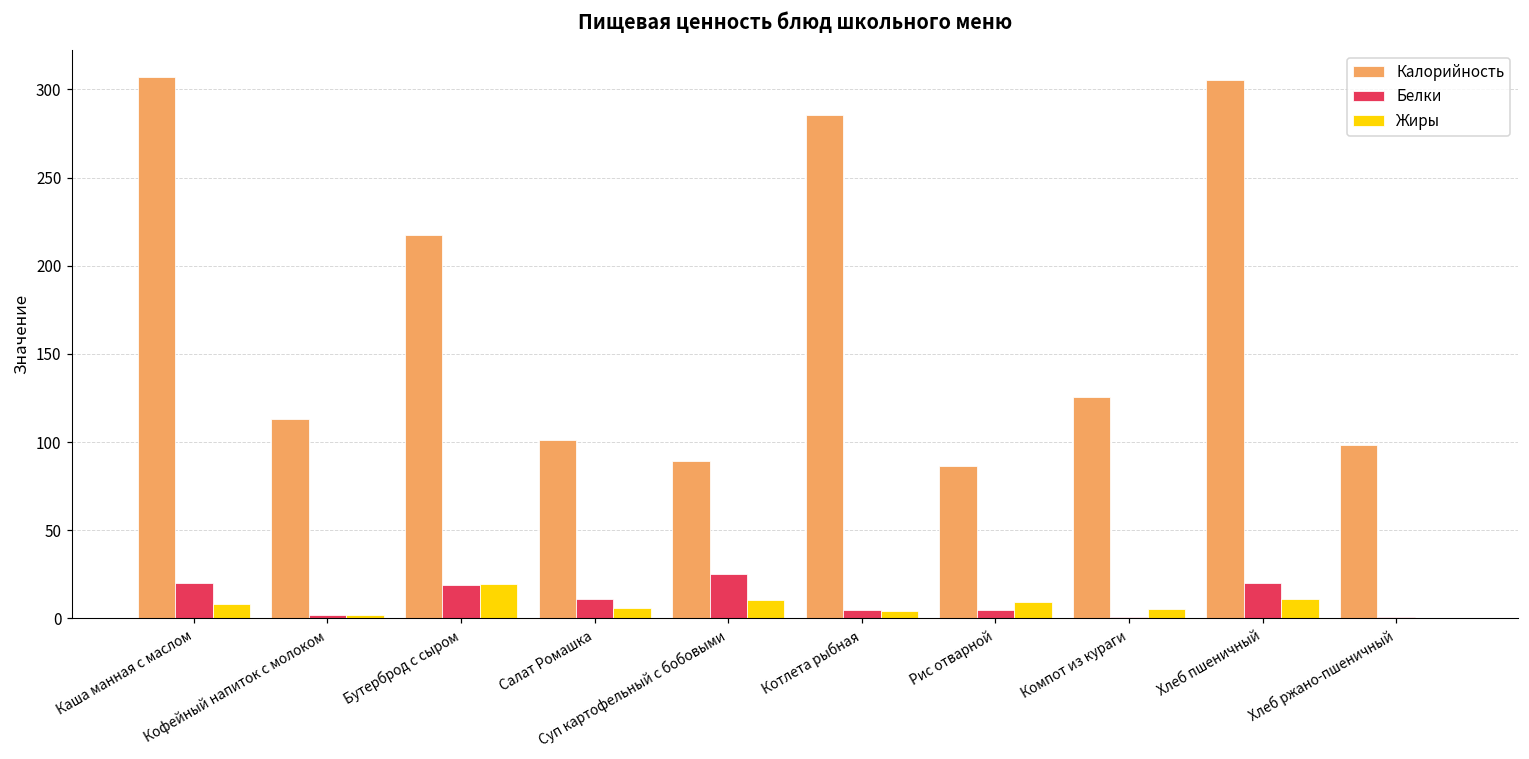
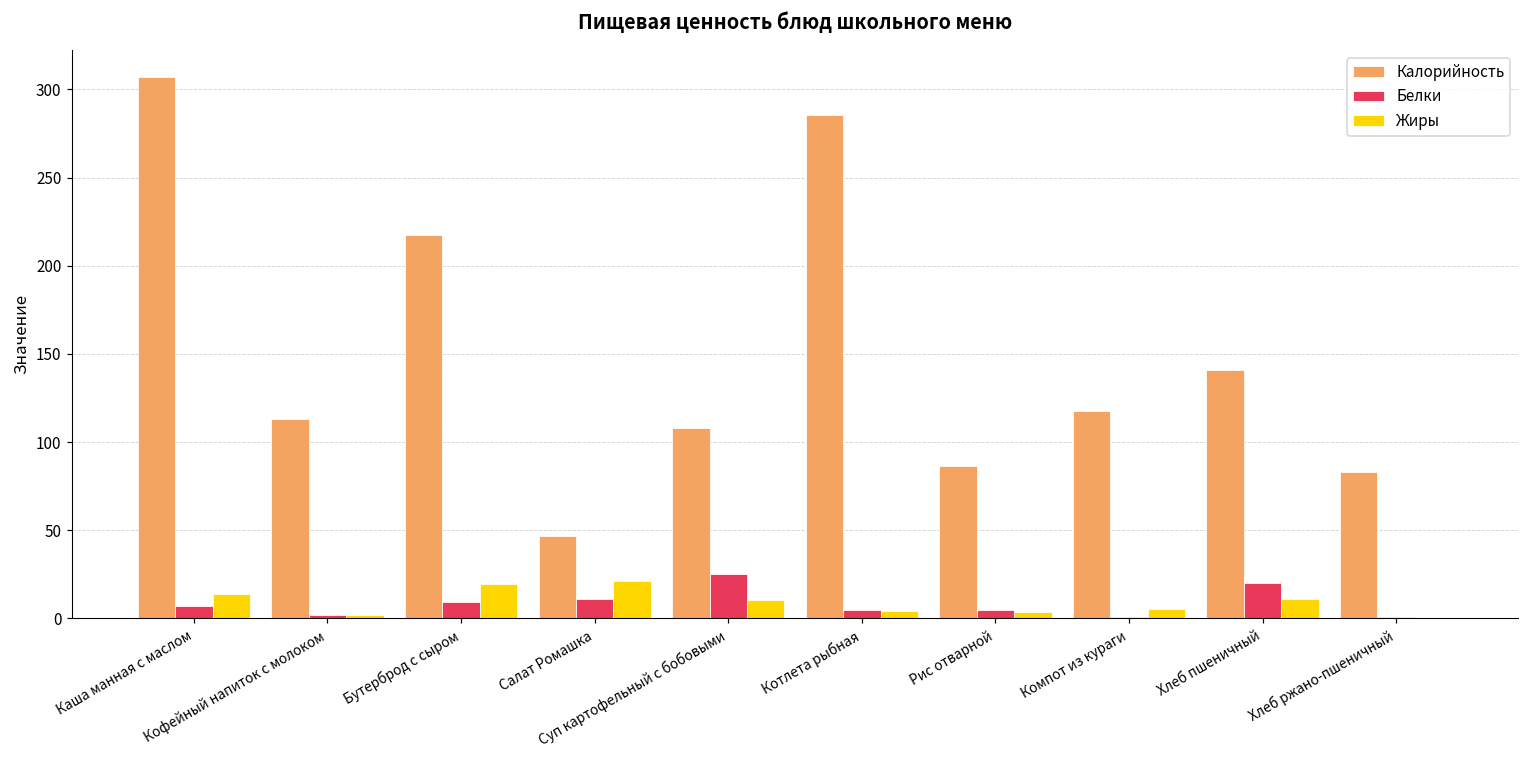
  {
    "Калорийность": {
      "Каша манная с маслом": 307,
      "Кофейный напиток с молоком": 113,
      "Бутерброд с сыром": 217,
-     "Салат Ромашка": 101,
-     "Суп картофельный с бобовыми": 89,
+     "Салат Ромашка": 47,
+     "Суп картофельный с бобовыми": 108,
      "Котлета рыбная": 286,
      "Рис отварной": 86,
-     "Компот из кураги": 125,
-     "Хлеб пшеничный": 306,
-     "Хлеб ржано-пшеничный": 98
+     "Компот из кураги": 118,
+     "Хлеб пшеничный": 141,
+     "Хлеб ржано-пшеничный": 83
    },
    "Белки": {
-     "Каша манная с маслом": 20,
+     "Каша манная с маслом": 7,
      "Кофейный напиток с молоком": 2,
-     "Бутерброд с сыром": 19,
+     "Бутерброд с сыром": 10,
      "Салат Ромашка": 11,
      "Суп картофельный с бобовыми": 25,
      "Котлета рыбная": 5,
      "Рис отварной": 5,
      "Хлеб пшеничный": 20
    },
    "Жиры": {
-     "Каша манная с маслом": 8,
+     "Каша манная с маслом": 14,
      "Кофейный напиток с молоком": 2,
      "Бутерброд с сыром": 20,
-     "Салат Ромашка": 6,
+     "Салат Ромашка": 21,
      "Суп картофельный с бобовыми": 11,
      "Котлета рыбная": 4,
-     "Рис отварной": 9,
+     "Рис отварной": 4,
      "Компот из кураги": 5,
      "Хлеб пшеничный": 11
    }
  }
